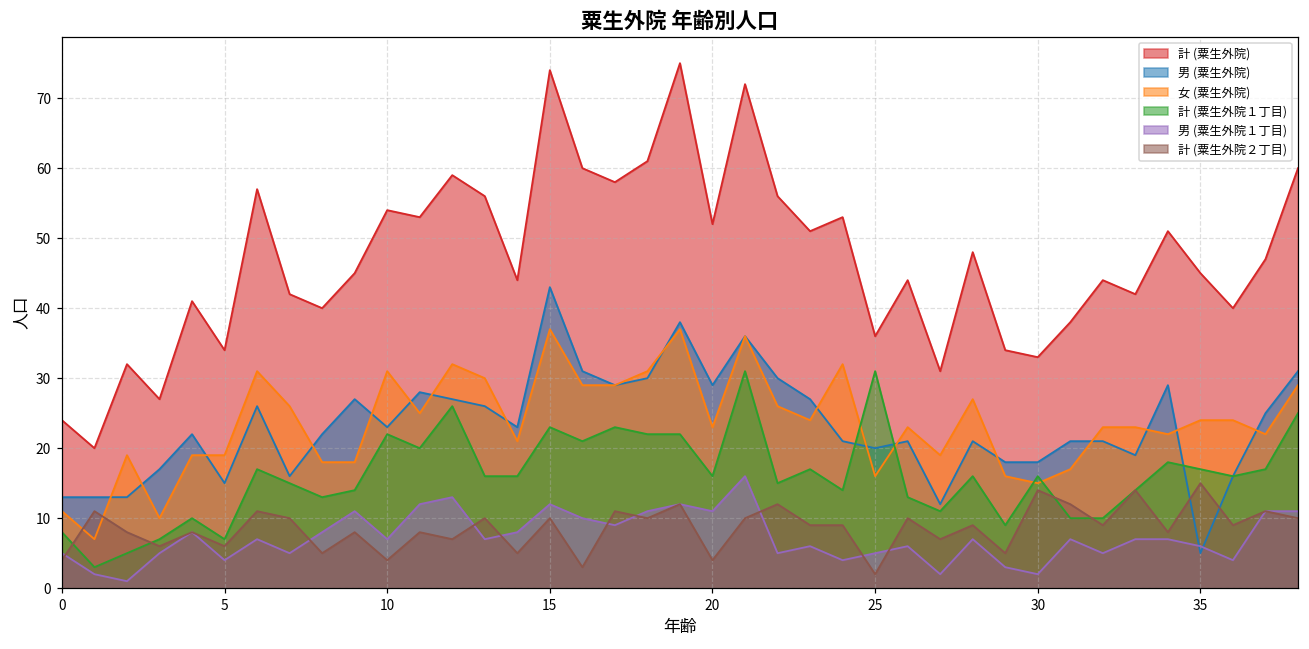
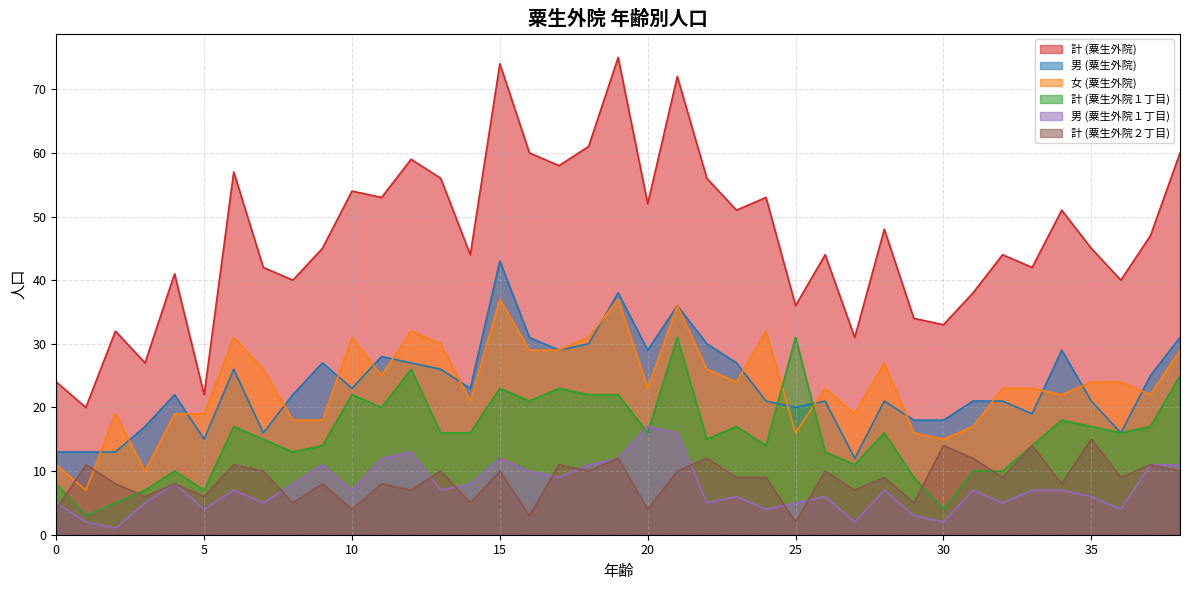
  {
    "計 (粟生外院)": {
      "0": 24,
-     "5": 34,
+     "5": 22,
      "10": 54,
      "15": 74,
      "20": 52,
      "25": 36,
      "30": 33,
      "35": 45
    },
    "男 (粟生外院)": {
      "0": 13,
      "5": 15,
      "10": 23,
      "15": 43,
      "20": 29,
      "25": 20,
      "30": 18,
-     "35": 5
+     "35": 21
    },
    "女 (粟生外院)": {
      "0": 11,
      "5": 19,
      "10": 31,
      "15": 37,
      "20": 23,
      "25": 16,
      "30": 15,
      "35": 24
    },
    "計 (粟生外院１丁目)": {
      "0": 8,
      "5": 7,
      "10": 22,
      "15": 23,
      "20": 16,
      "25": 31,
-     "30": 16,
+     "30": 4,
      "35": 17
    },
    "男 (粟生外院１丁目)": {
      "0": 5,
      "5": 4,
      "10": 7,
      "15": 12,
-     "20": 11,
+     "20": 17,
      "25": 5,
      "30": 2,
      "35": 6
    },
    "計 (粟生外院２丁目)": {
      "0": 4,
      "5": 6,
      "10": 4,
      "15": 10,
      "20": 4,
      "25": 2,
      "30": 14,
      "35": 15
    }
  }
